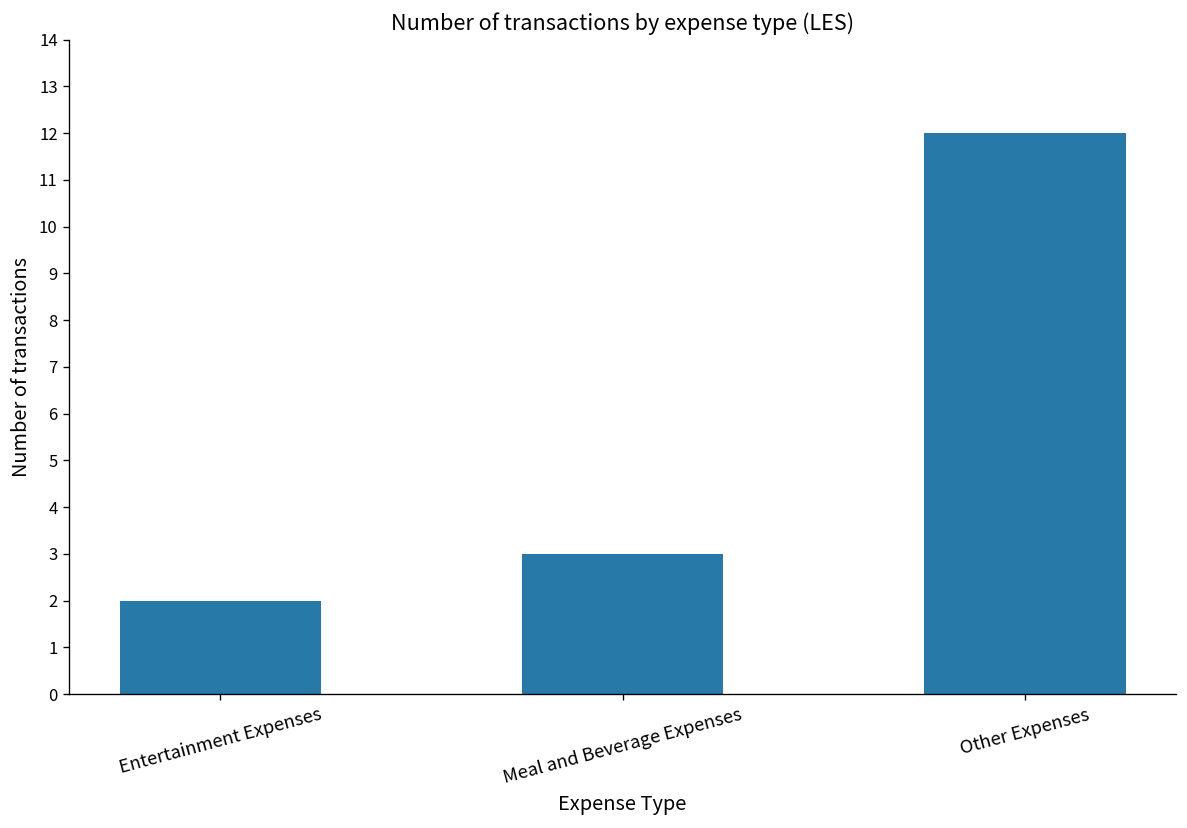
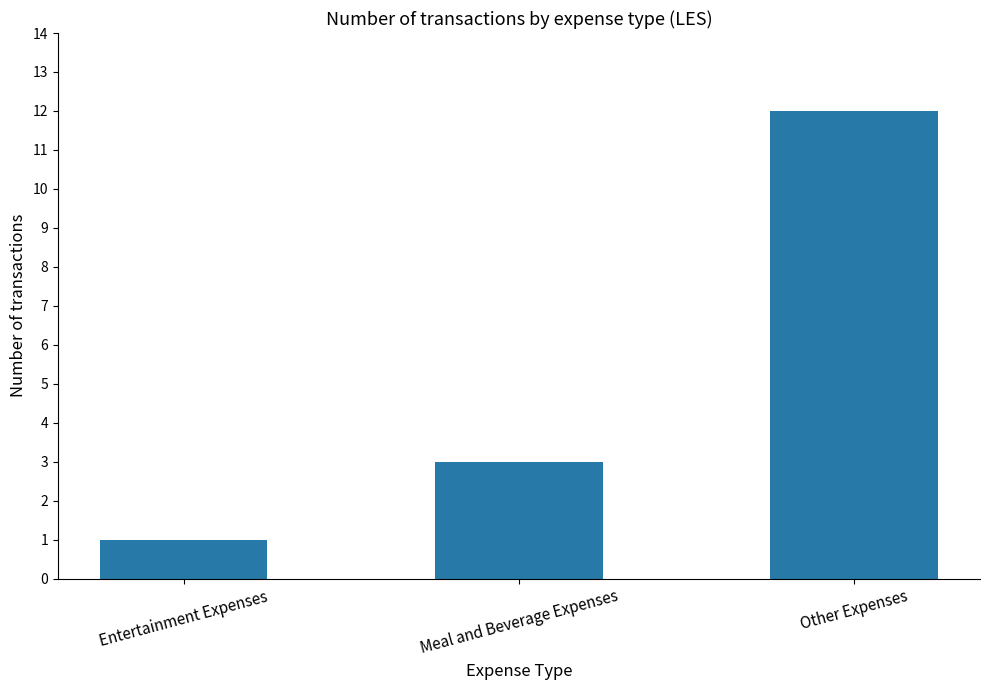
  {
-   "Entertainment Expenses": 2,
+   "Entertainment Expenses": 1,
    "Meal and Beverage Expenses": 3,
    "Other Expenses": 12
  }
